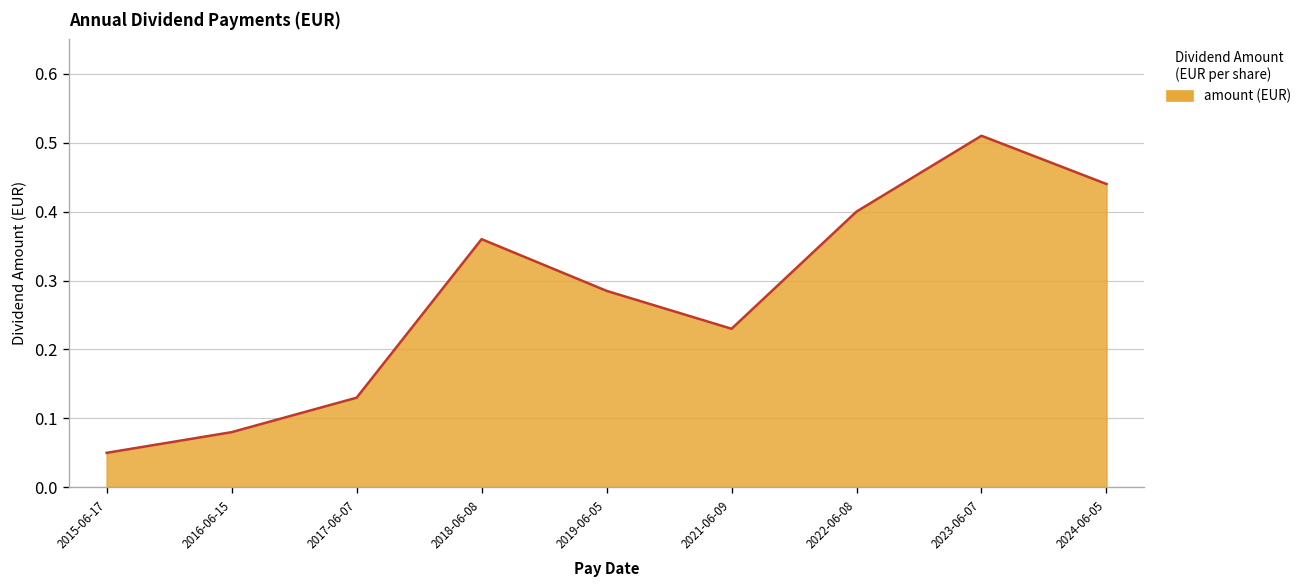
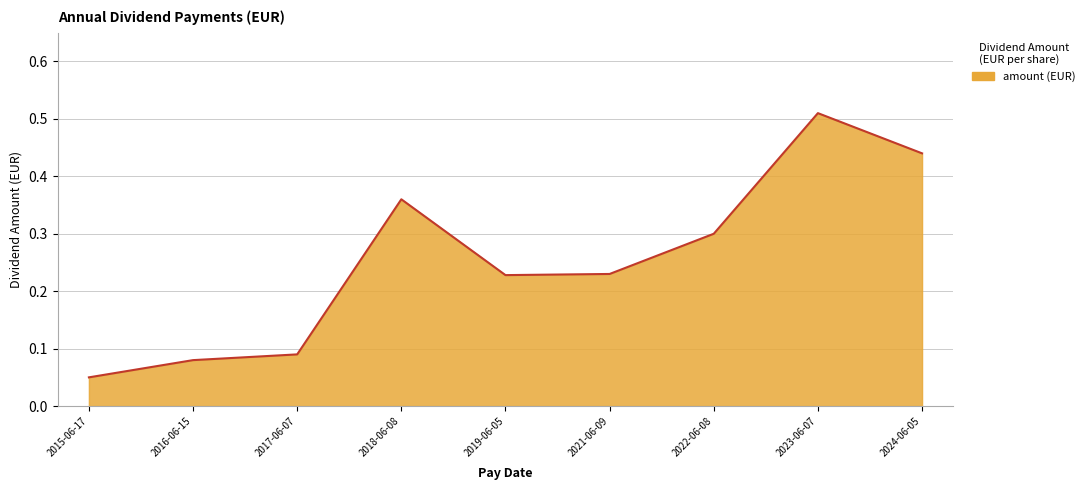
  {
    "2015-06-17": 0.05,
    "2016-06-15": 0.08,
-   "2017-06-07": 0.13,
+   "2017-06-07": 0.09,
    "2018-06-08": 0.36,
-   "2019-06-05": 0.29,
+   "2019-06-05": 0.23,
    "2021-06-09": 0.23,
-   "2022-06-08": 0.4,
+   "2022-06-08": 0.3,
    "2023-06-07": 0.51,
    "2024-06-05": 0.44
  }
